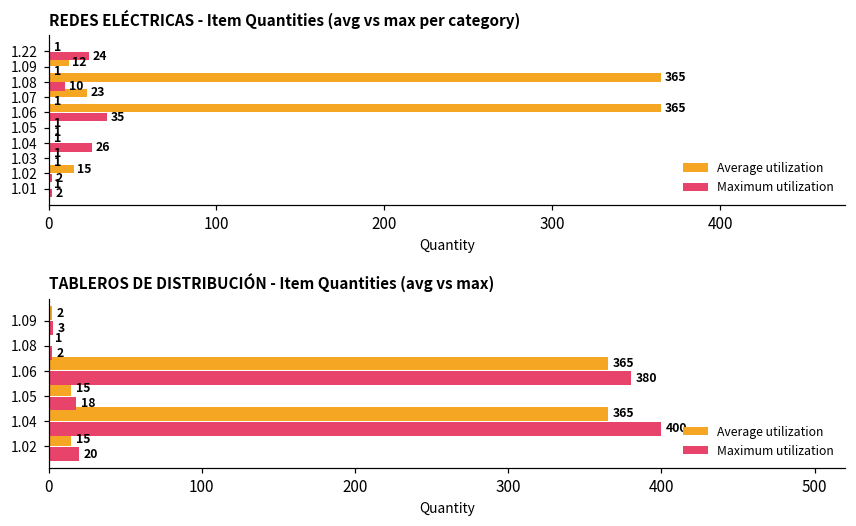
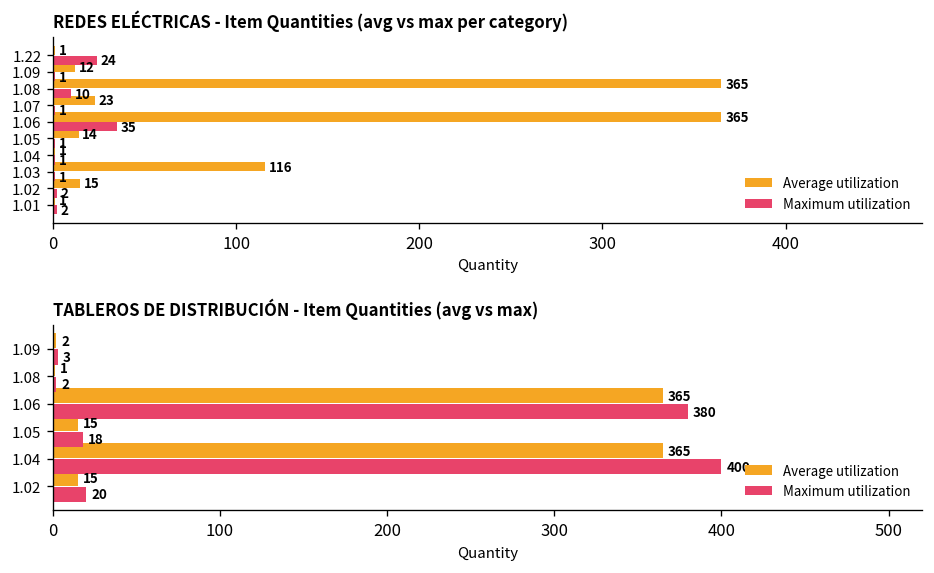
  {
    "REDES ELÉCTRICAS - Item Quantities (avg vs max per category)": {
      "Average utilization": {
        "1.22": 1,
        "1.09": 12,
        "1.08": 365,
        "1.07": 23,
        "1.06": 365,
-       "1.05": 1,
-       "1.03": 1,
+       "1.05": 14,
+       "1.03": 116,
        "1.02": 15
      },
      "Maximum utilization": {
        "1.22": 24,
        "1.09": 1,
        "1.08": 10,
        "1.07": 1,
        "1.06": 35,
-       "1.04": 26
+       "1.04": 1
      }
    },
    "TABLEROS DE DISTRIBUCIÓN - Item Quantities (avg vs max)": {
      "Average utilization": {
        "1.09": 2,
        "1.06": 365,
        "1.05": 15,
        "1.04": 365,
        "1.02": 15
      },
      "Maximum utilization": {
        "1.08": 2,
        "1.06": 380,
        "1.05": 18,
        "1.04": 400,
        "1.02": 20
      }
    }
  }
